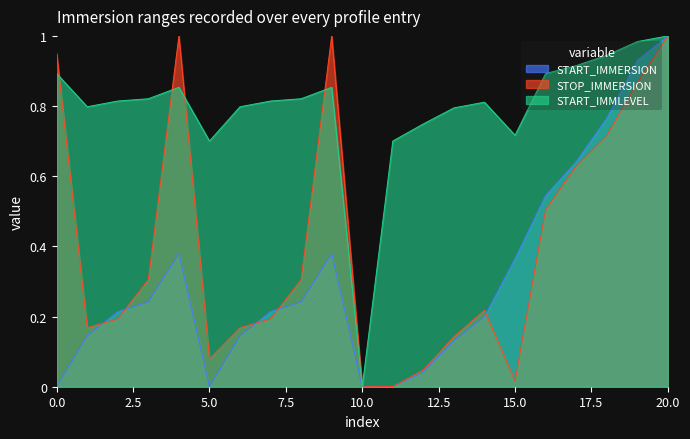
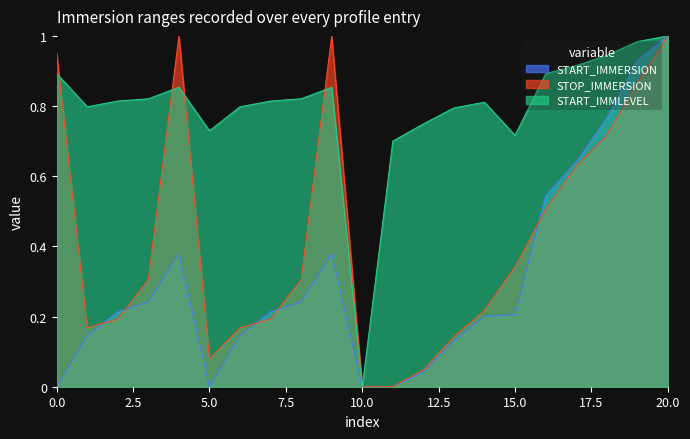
  {
    "START_IMMERSION": {
      "0.0": 0.00,
      "5.0": 0.00,
-     "15.0": 0.37
+     "15.0": 0.21
    },
    "STOP_IMMERSION": {
      "0.0": 0.95,
      "5.0": 0.08,
-     "15.0": 0.02
+     "15.0": 0.34
    },
    "START_IMMLEVEL": {
      "0.0": 0.89,
-     "5.0": 0.70,
+     "5.0": 0.73,
      "15.0": 0.72
    }
  }
